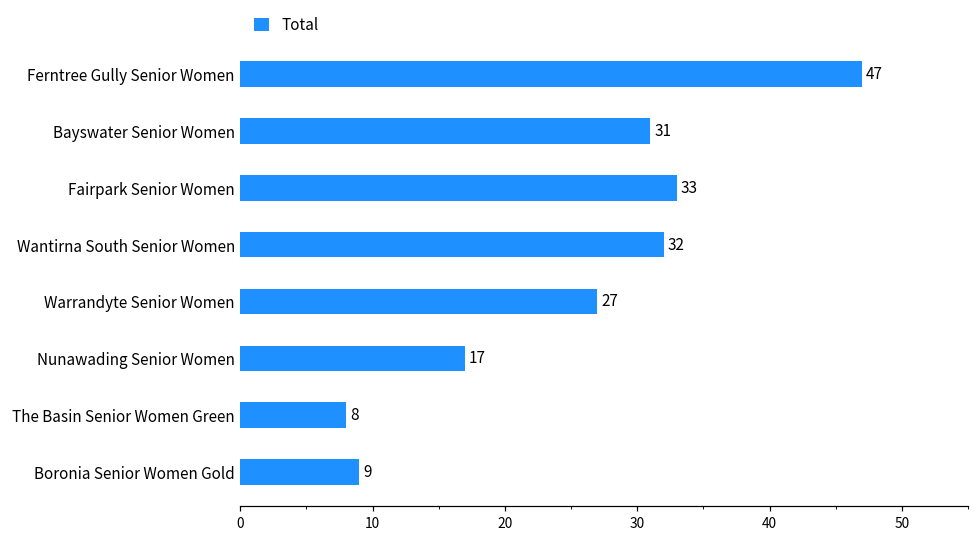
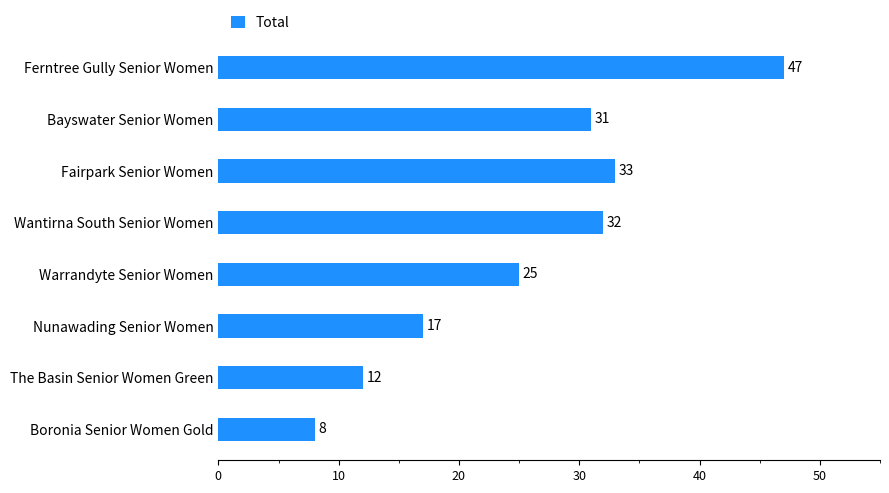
  {
    "Ferntree Gully Senior Women": 47,
    "Bayswater Senior Women": 31,
    "Fairpark Senior Women": 33,
    "Wantirna South Senior Women": 32,
-   "Warrandyte Senior Women": 27,
+   "Warrandyte Senior Women": 25,
    "Nunawading Senior Women": 17,
-   "The Basin Senior Women Green": 8,
-   "Boronia Senior Women Gold": 9
+   "The Basin Senior Women Green": 12,
+   "Boronia Senior Women Gold": 8
  }
